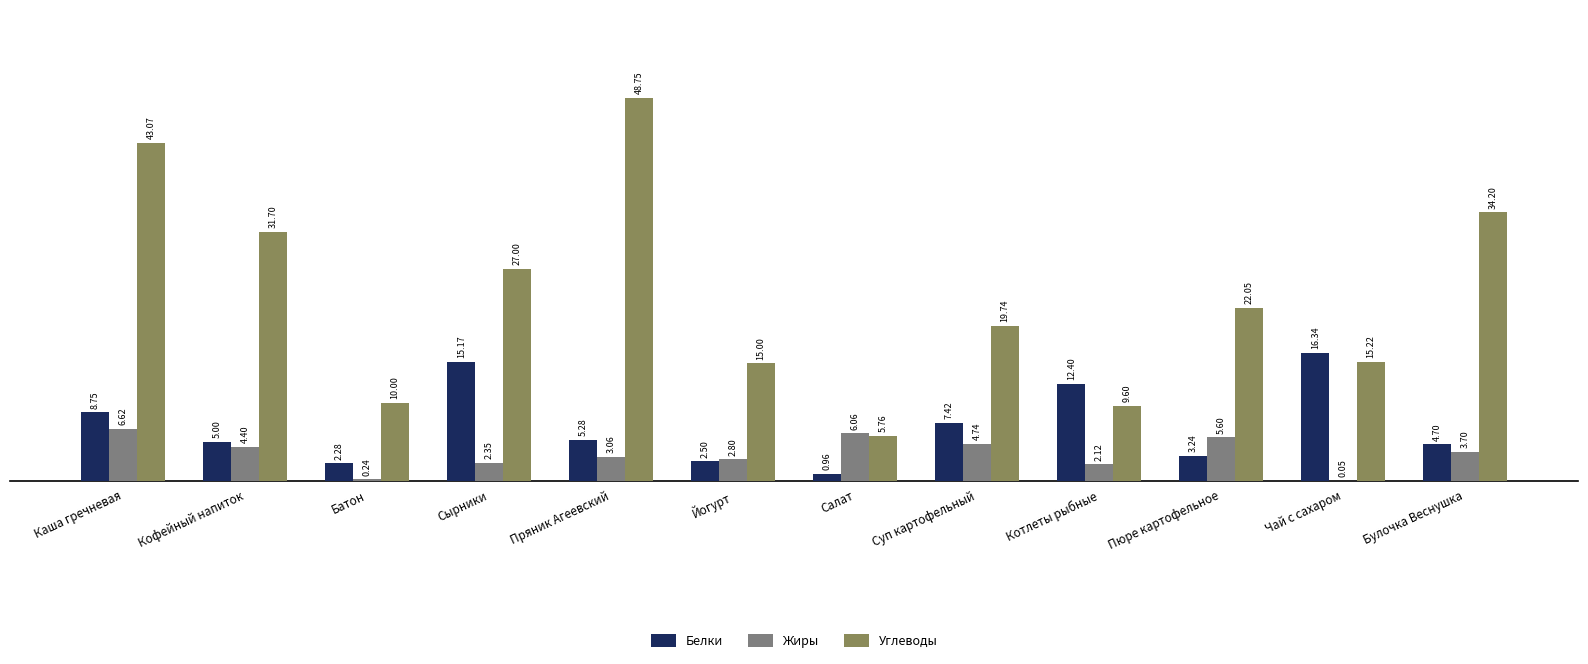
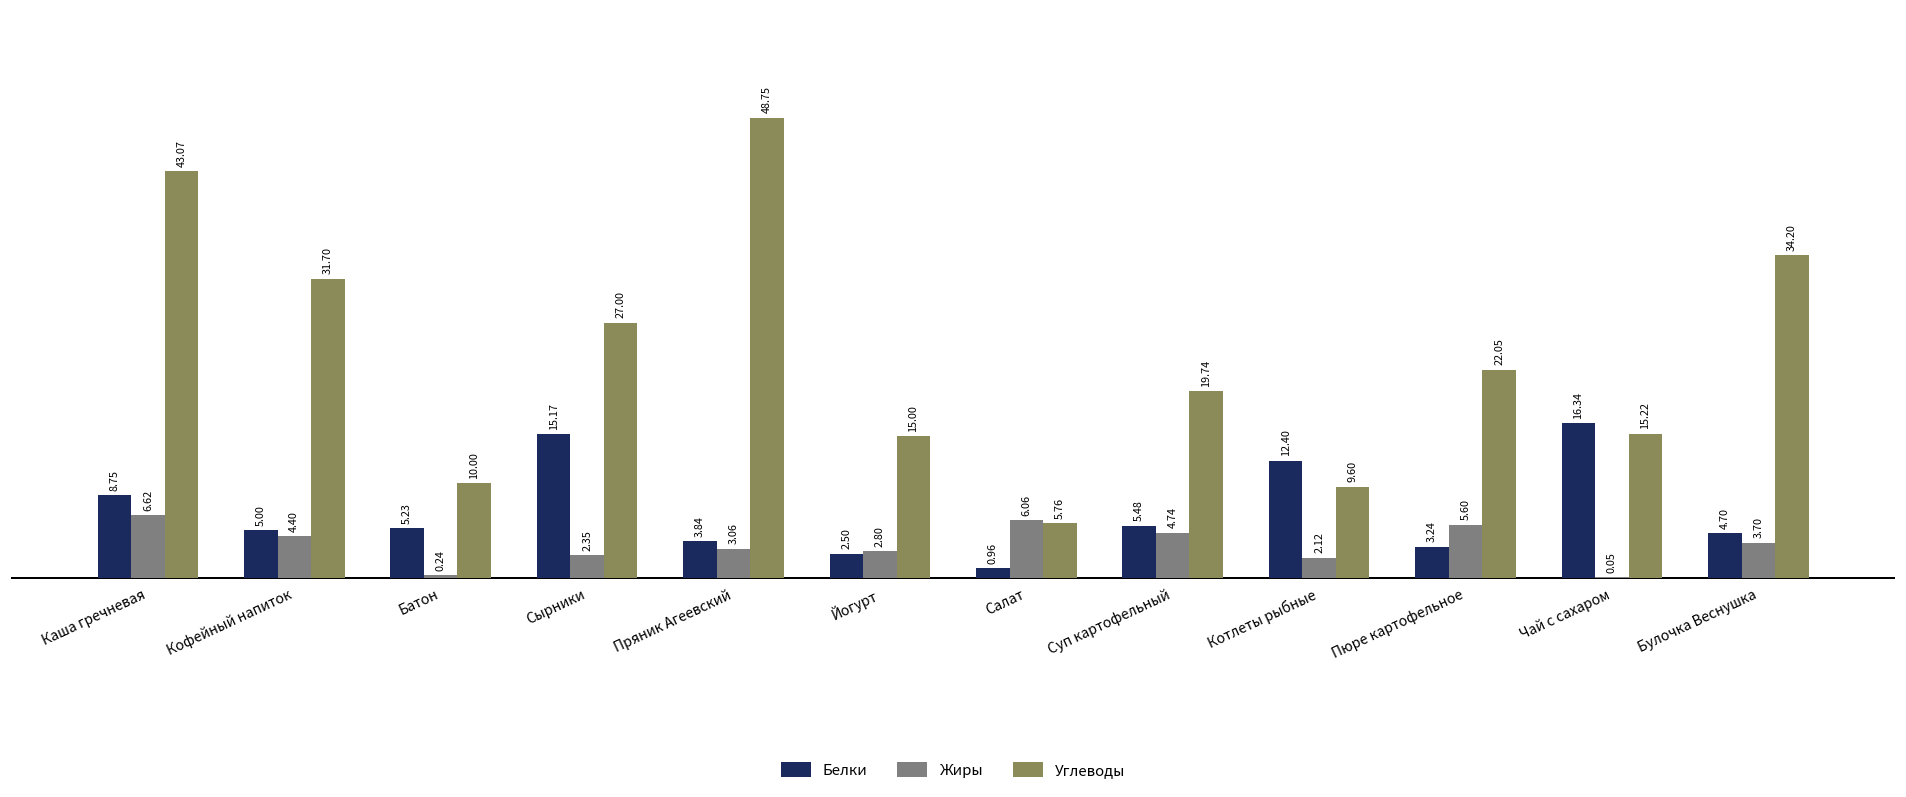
  {
    "Белки": {
      "Каша гречневая": 8.75,
      "Кофейный напиток": 5.00,
-     "Батон": 2.28,
+     "Батон": 5.23,
      "Сырники": 15.17,
-     "Пряник Агеевский": 5.28,
+     "Пряник Агеевский": 3.84,
      "Йогурт": 2.50,
      "Салат": 0.96,
-     "Суп картофельный": 7.42,
+     "Суп картофельный": 5.48,
      "Котлеты рыбные": 12.40,
      "Пюре картофельное": 3.24,
      "Чай с сахаром": 16.34,
      "Булочка Веснушка": 4.70
    }
  }
